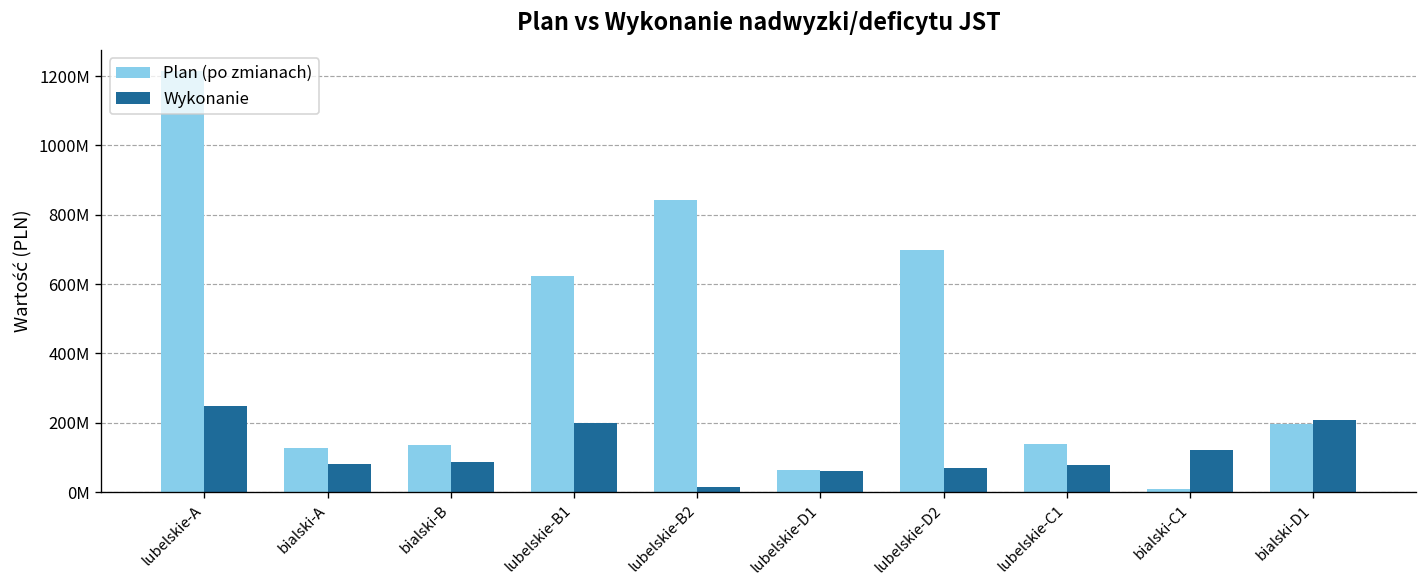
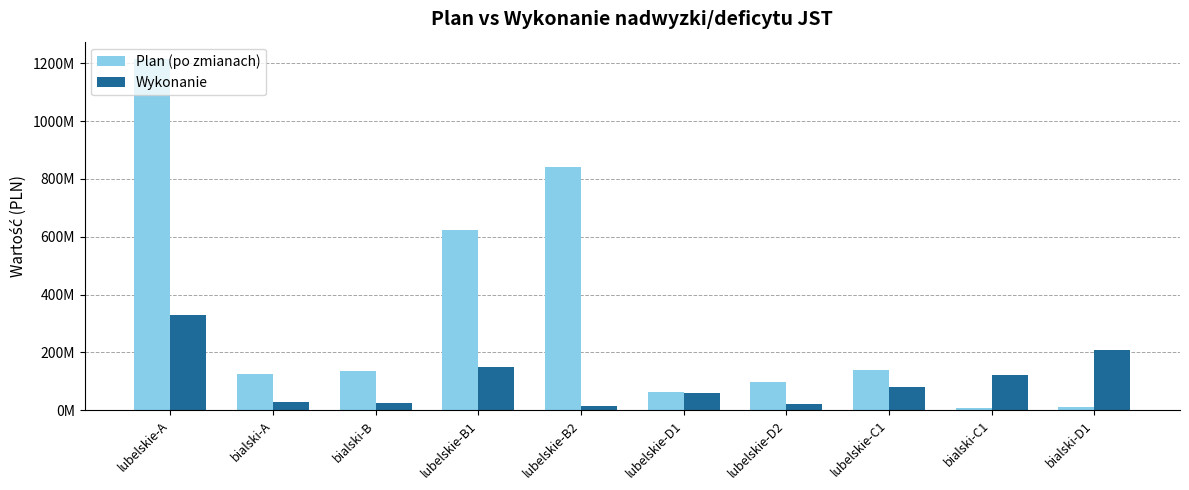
  {
    "Plan (po zmianach)": {
      "bialski-A": 130000000,
      "bialski-B": 140000000,
      "lubelskie-B1": 620000000,
      "lubelskie-B2": 840000000,
      "lubelskie-D1": 60000000,
-     "lubelskie-D2": 700000000,
+     "lubelskie-D2": 100000000,
      "lubelskie-C1": 140000000,
-     "bialski-D1": 200000000
+     "bialski-D1": 10000000
    },
    "Wykonanie": {
-     "lubelskie-A": 250000000,
-     "bialski-A": 80000000,
-     "bialski-B": 90000000,
-     "lubelskie-B1": 200000000,
+     "lubelskie-A": 330000000,
+     "bialski-A": 30000000,
+     "bialski-B": 20000000,
+     "lubelskie-B1": 150000000,
      "lubelskie-B2": 10000000,
      "lubelskie-D1": 60000000,
-     "lubelskie-D2": 70000000,
+     "lubelskie-D2": 20000000,
      "lubelskie-C1": 80000000,
      "bialski-C1": 120000000,
      "bialski-D1": 210000000
    }
  }
